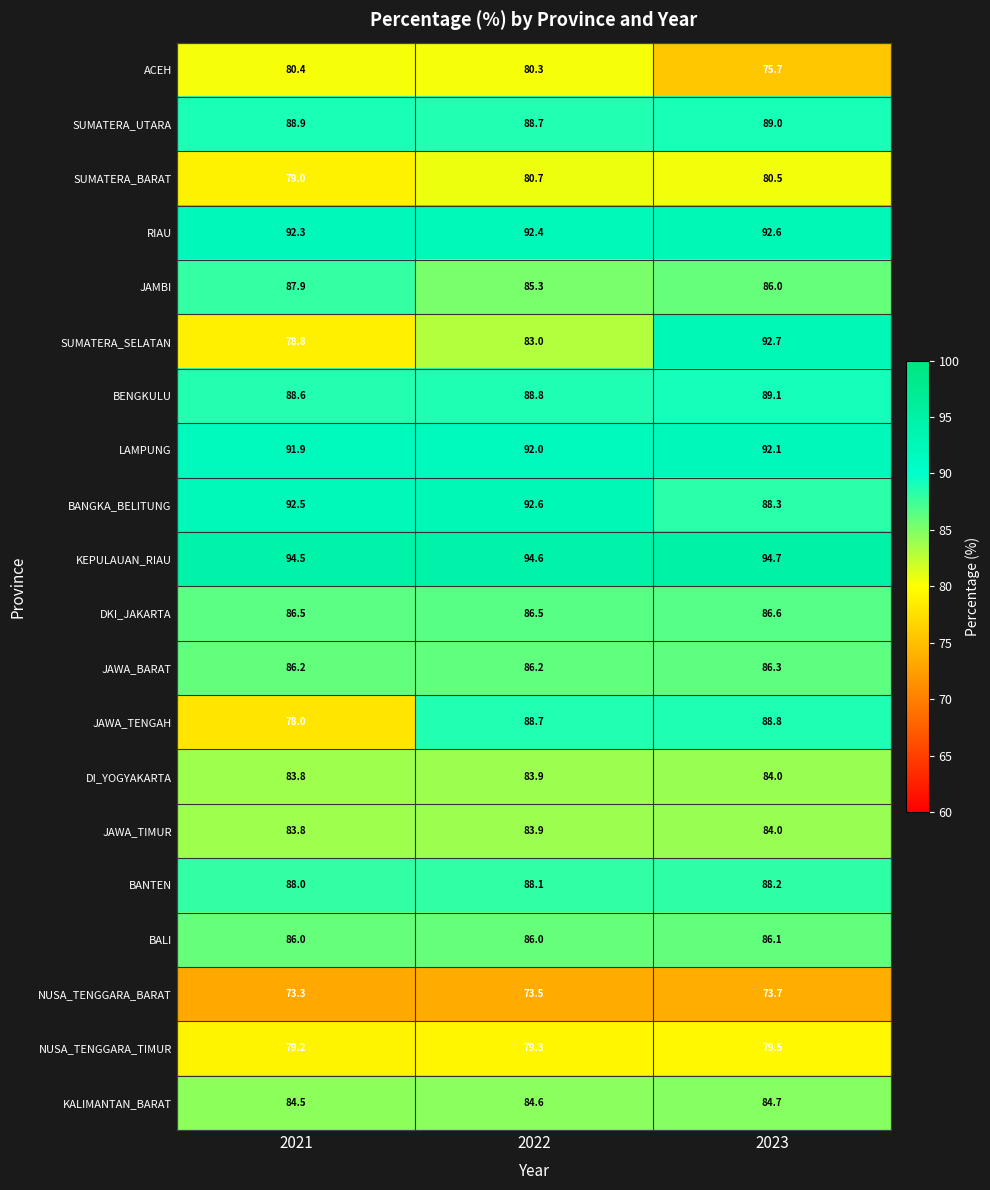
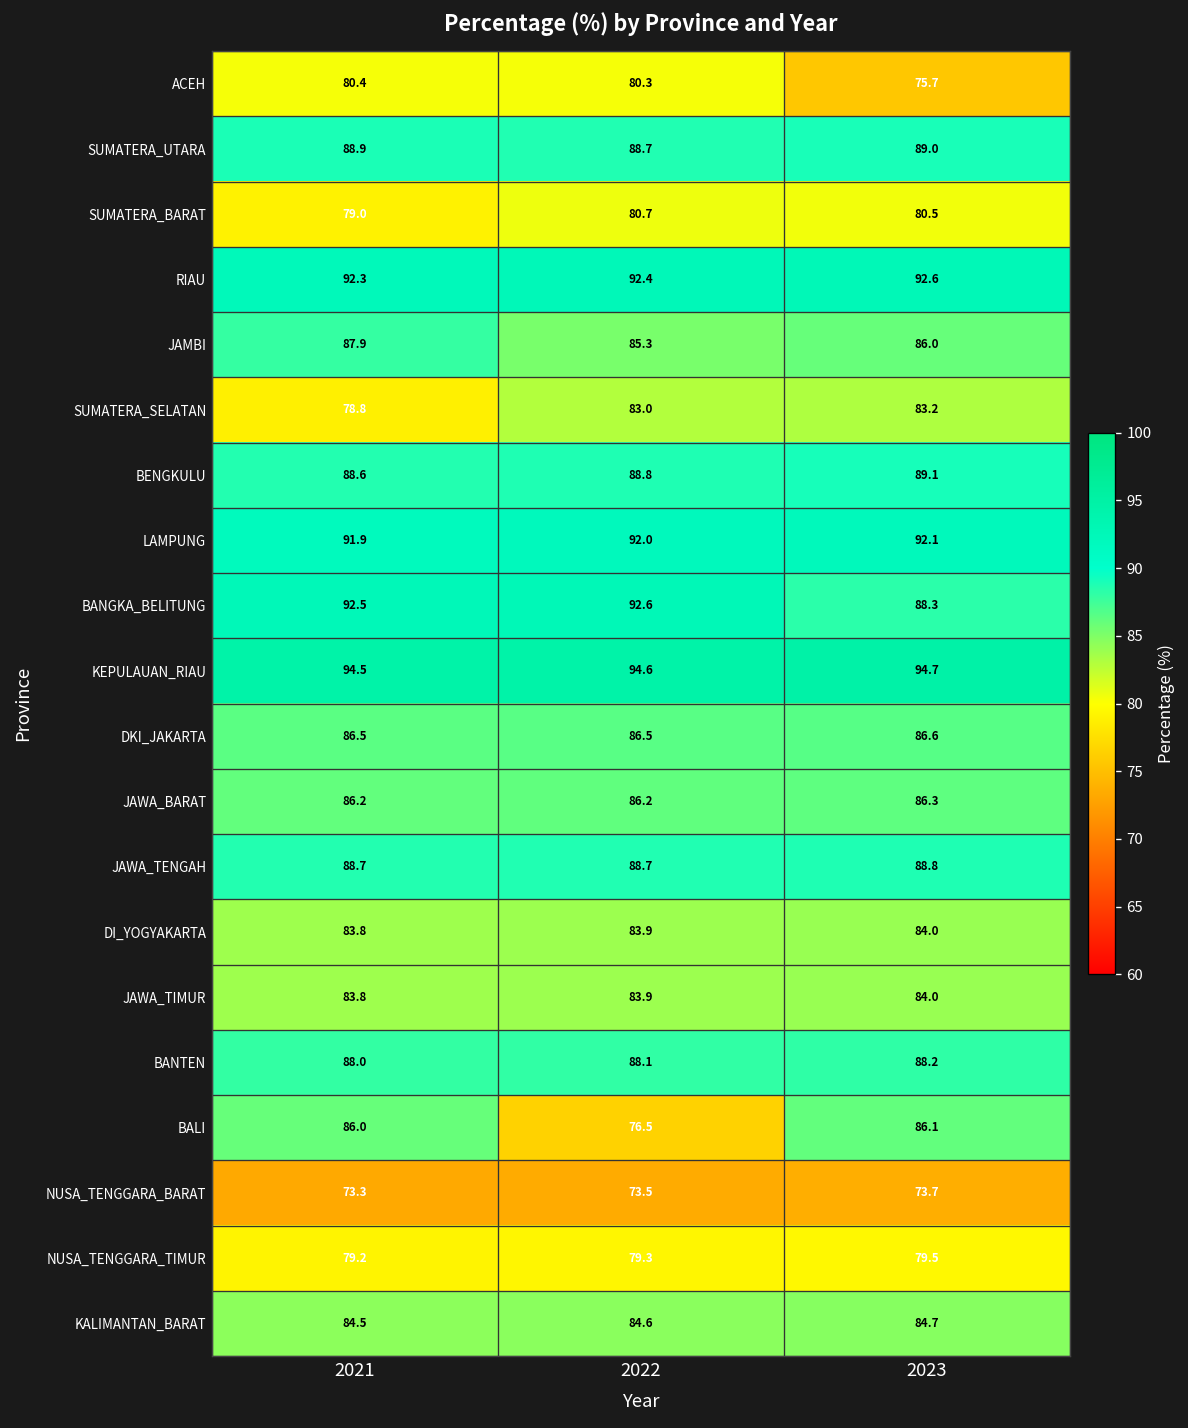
  {
    "ACEH": {
      "2021": 80.4,
      "2022": 80.3,
      "2023": 75.7
    },
    "SUMATERA_UTARA": {
      "2021": 88.9,
      "2022": 88.7,
      "2023": 89.0
    },
    "SUMATERA_BARAT": {
      "2021": 79.0,
      "2022": 80.7,
      "2023": 80.5
    },
    "RIAU": {
      "2021": 92.3,
      "2022": 92.4,
      "2023": 92.6
    },
    "JAMBI": {
      "2021": 87.9,
      "2022": 85.3,
      "2023": 86.0
    },
    "SUMATERA_SELATAN": {
      "2021": 78.8,
      "2022": 83.0,
-     "2023": 92.7
+     "2023": 83.2
    },
    "BENGKULU": {
      "2021": 88.6,
      "2022": 88.8,
      "2023": 89.1
    },
    "LAMPUNG": {
      "2021": 91.9,
      "2022": 92.0,
      "2023": 92.1
    },
    "BANGKA_BELITUNG": {
      "2021": 92.5,
      "2022": 92.6,
      "2023": 88.3
    },
    "KEPULAUAN_RIAU": {
      "2021": 94.5,
      "2022": 94.6,
      "2023": 94.7
    },
    "DKI_JAKARTA": {
      "2021": 86.5,
      "2022": 86.5,
      "2023": 86.6
    },
    "JAWA_BARAT": {
      "2021": 86.2,
      "2022": 86.2,
      "2023": 86.3
    },
    "JAWA_TENGAH": {
-     "2021": 78.0,
+     "2021": 88.7,
      "2022": 88.7,
      "2023": 88.8
    },
    "DI_YOGYAKARTA": {
      "2021": 83.8,
      "2022": 83.9,
      "2023": 84.0
    },
    "JAWA_TIMUR": {
      "2021": 83.8,
      "2022": 83.9,
      "2023": 84.0
    },
    "BANTEN": {
      "2021": 88.0,
      "2022": 88.1,
      "2023": 88.2
    },
    "BALI": {
      "2021": 86.0,
-     "2022": 86.0,
+     "2022": 76.5,
      "2023": 86.1
    },
    "NUSA_TENGGARA_BARAT": {
      "2021": 73.3,
      "2022": 73.5,
      "2023": 73.7
    },
    "NUSA_TENGGARA_TIMUR": {
      "2021": 79.2,
      "2022": 79.3,
      "2023": 79.5
    },
    "KALIMANTAN_BARAT": {
      "2021": 84.5,
      "2022": 84.6,
      "2023": 84.7
    }
  }
